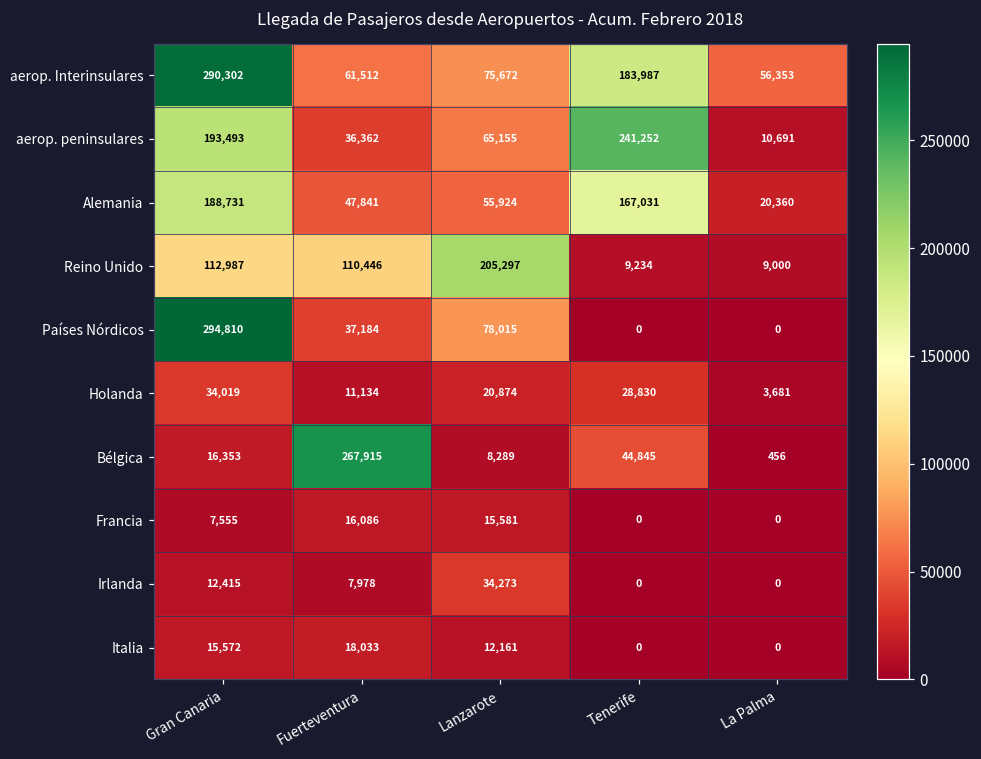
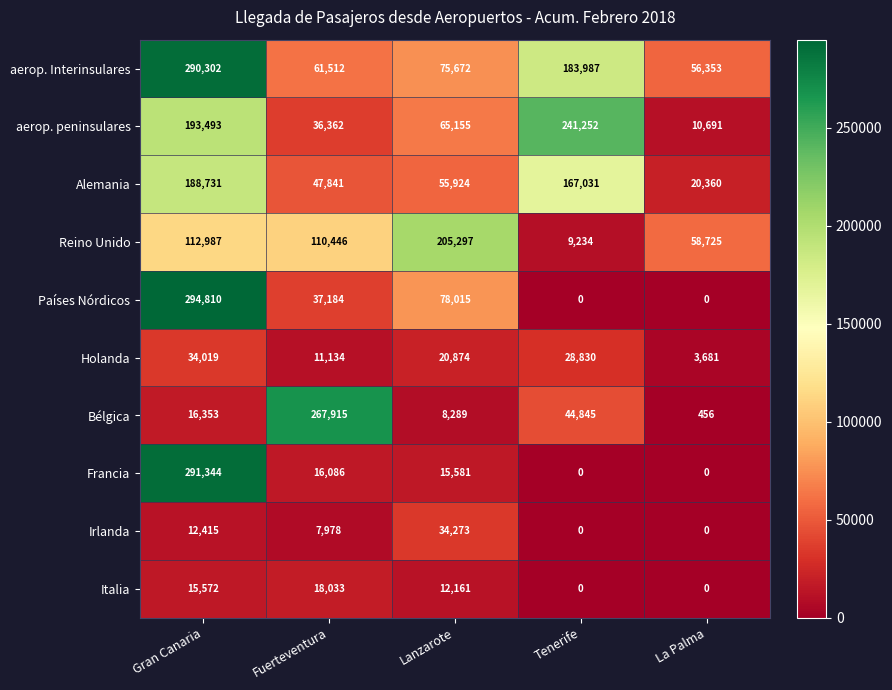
  {
    "aerop. Interinsulares": {
      "Gran Canaria": "290,302",
      "Fuerteventura": "61,512",
      "Lanzarote": "75,672",
      "Tenerife": "183,987",
      "La Palma": "56,353"
    },
    "aerop. peninsulares": {
      "Gran Canaria": "193,493",
      "Fuerteventura": "36,362",
      "Lanzarote": "65,155",
      "Tenerife": "241,252",
      "La Palma": "10,691"
    },
    "Alemania": {
      "Gran Canaria": "188,731",
      "Fuerteventura": "47,841",
      "Lanzarote": "55,924",
      "Tenerife": "167,031",
      "La Palma": "20,360"
    },
    "Reino Unido": {
      "Gran Canaria": "112,987",
      "Fuerteventura": "110,446",
      "Lanzarote": "205,297",
      "Tenerife": "9,234",
-     "La Palma": "9,000"
+     "La Palma": "58,725"
    },
    "Países Nórdicos": {
      "Gran Canaria": "294,810",
      "Fuerteventura": "37,184",
      "Lanzarote": "78,015",
      "Tenerife": "0",
      "La Palma": "0"
    },
    "Holanda": {
      "Gran Canaria": "34,019",
      "Fuerteventura": "11,134",
      "Lanzarote": "20,874",
      "Tenerife": "28,830",
      "La Palma": "3,681"
    },
    "Bélgica": {
      "Gran Canaria": "16,353",
      "Fuerteventura": "267,915",
      "Lanzarote": "8,289",
      "Tenerife": "44,845",
      "La Palma": "456"
    },
    "Francia": {
-     "Gran Canaria": "7,555",
+     "Gran Canaria": "291,344",
      "Fuerteventura": "16,086",
      "Lanzarote": "15,581",
      "Tenerife": "0",
      "La Palma": "0"
    },
    "Irlanda": {
      "Gran Canaria": "12,415",
      "Fuerteventura": "7,978",
      "Lanzarote": "34,273",
      "Tenerife": "0",
      "La Palma": "0"
    },
    "Italia": {
      "Gran Canaria": "15,572",
      "Fuerteventura": "18,033",
      "Lanzarote": "12,161",
      "Tenerife": "0",
      "La Palma": "0"
    }
  }
